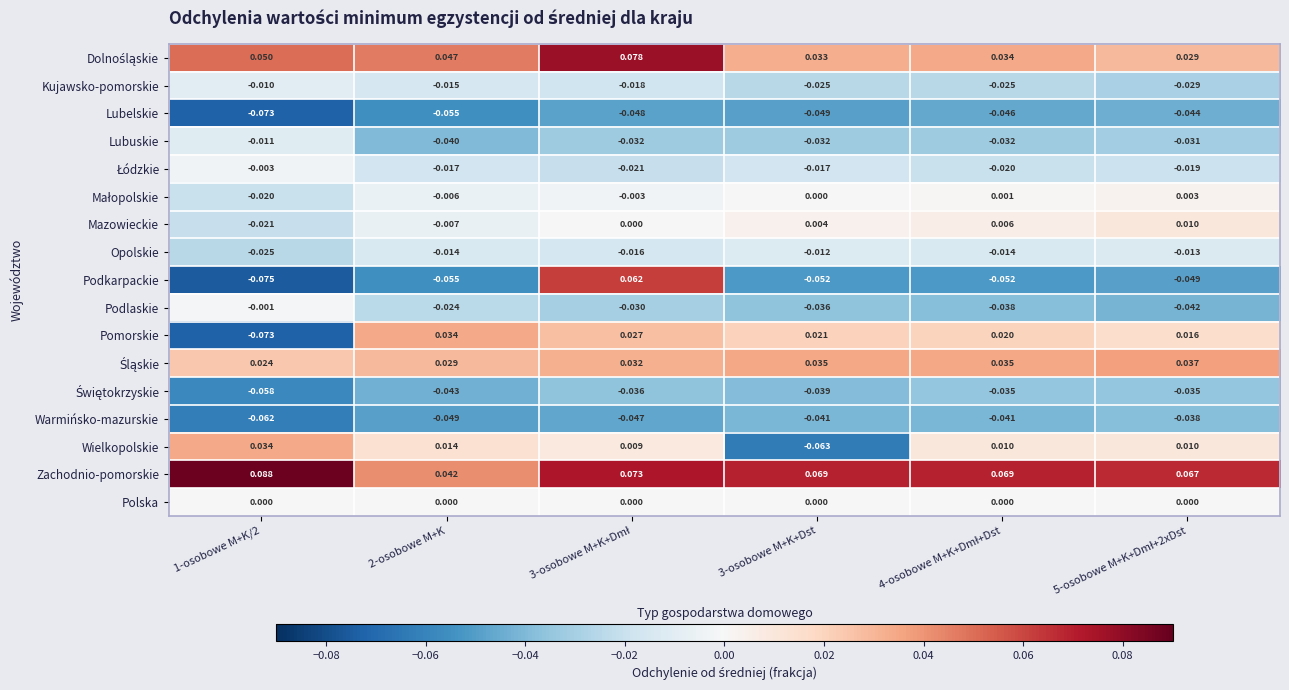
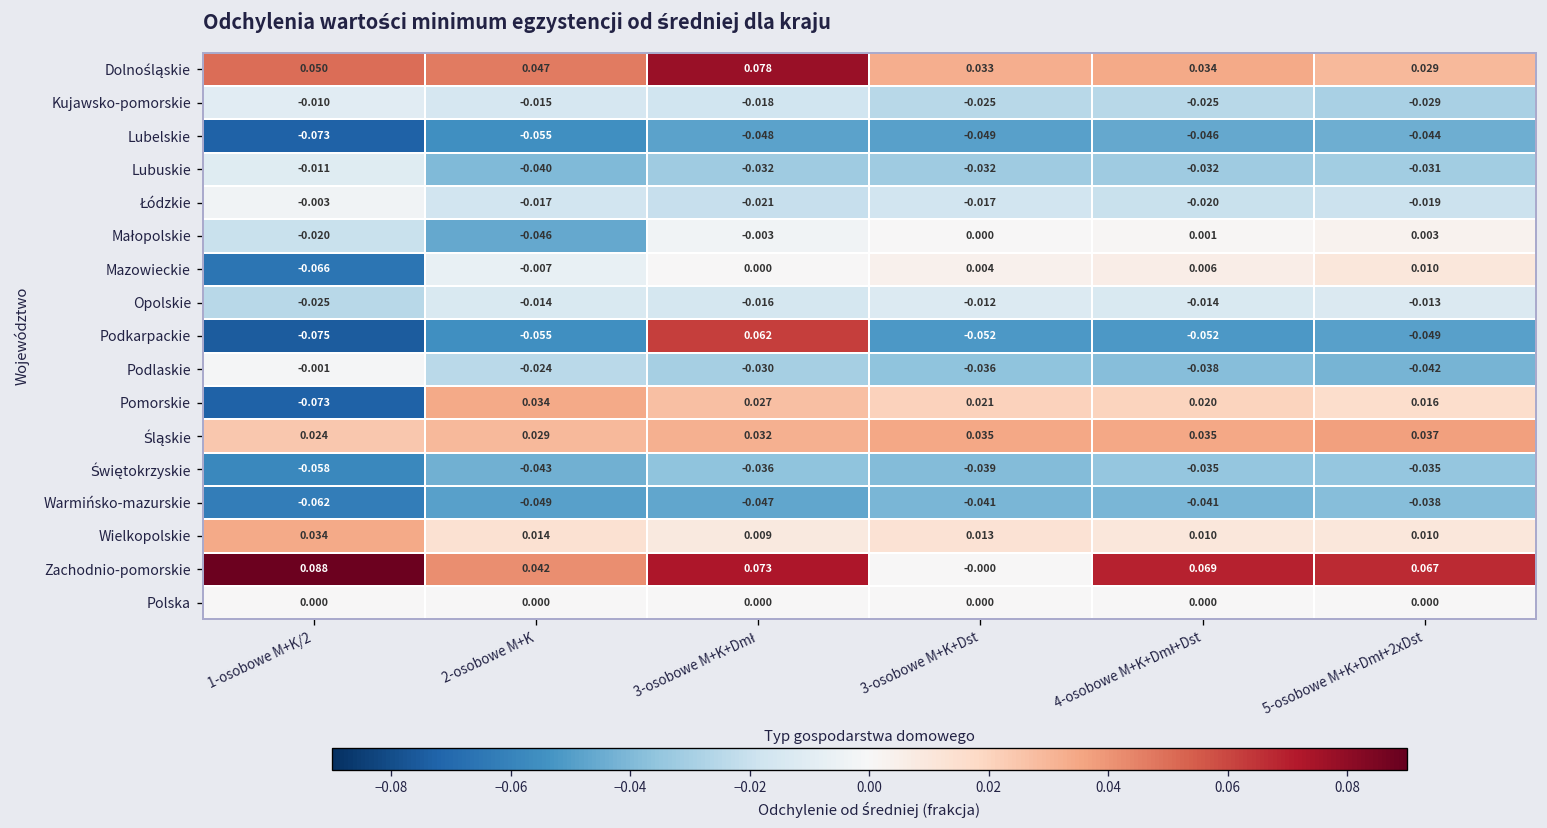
  {
    "Dolnośląskie": {
      "1-osobowe M+K/2": 0.050,
      "2-osobowe M+K": 0.047,
      "3-osobowe M+K+Dmł": 0.078,
      "3-osobowe M+K+Dst": 0.033,
      "4-osobowe M+K+Dmł+Dst": 0.034,
      "5-osobowe M+K+Dmł+2xDst": 0.029
    },
    "Kujawsko-pomorskie": {
      "1-osobowe M+K/2": -0.010,
      "2-osobowe M+K": -0.015,
      "3-osobowe M+K+Dmł": -0.018,
      "3-osobowe M+K+Dst": -0.025,
      "4-osobowe M+K+Dmł+Dst": -0.025,
      "5-osobowe M+K+Dmł+2xDst": -0.029
    },
    "Lubelskie": {
      "1-osobowe M+K/2": -0.073,
      "2-osobowe M+K": -0.055,
      "3-osobowe M+K+Dmł": -0.048,
      "3-osobowe M+K+Dst": -0.049,
      "4-osobowe M+K+Dmł+Dst": -0.046,
      "5-osobowe M+K+Dmł+2xDst": -0.044
    },
    "Lubuskie": {
      "1-osobowe M+K/2": -0.011,
      "2-osobowe M+K": -0.040,
      "3-osobowe M+K+Dmł": -0.032,
      "3-osobowe M+K+Dst": -0.032,
      "4-osobowe M+K+Dmł+Dst": -0.032,
      "5-osobowe M+K+Dmł+2xDst": -0.031
    },
    "Łódzkie": {
      "1-osobowe M+K/2": -0.003,
      "2-osobowe M+K": -0.017,
      "3-osobowe M+K+Dmł": -0.021,
      "3-osobowe M+K+Dst": -0.017,
      "4-osobowe M+K+Dmł+Dst": -0.020,
      "5-osobowe M+K+Dmł+2xDst": -0.019
    },
    "Małopolskie": {
      "1-osobowe M+K/2": -0.020,
-     "2-osobowe M+K": -0.006,
+     "2-osobowe M+K": -0.046,
      "3-osobowe M+K+Dmł": -0.003,
      "3-osobowe M+K+Dst": 0.000,
      "4-osobowe M+K+Dmł+Dst": 0.001,
      "5-osobowe M+K+Dmł+2xDst": 0.003
    },
    "Mazowieckie": {
-     "1-osobowe M+K/2": -0.021,
+     "1-osobowe M+K/2": -0.066,
      "2-osobowe M+K": -0.007,
      "3-osobowe M+K+Dmł": 0.000,
      "3-osobowe M+K+Dst": 0.004,
      "4-osobowe M+K+Dmł+Dst": 0.006,
      "5-osobowe M+K+Dmł+2xDst": 0.010
    },
    "Opolskie": {
      "1-osobowe M+K/2": -0.025,
      "2-osobowe M+K": -0.014,
      "3-osobowe M+K+Dmł": -0.016,
      "3-osobowe M+K+Dst": -0.012,
      "4-osobowe M+K+Dmł+Dst": -0.014,
      "5-osobowe M+K+Dmł+2xDst": -0.013
    },
    "Podkarpackie": {
      "1-osobowe M+K/2": -0.075,
      "2-osobowe M+K": -0.055,
      "3-osobowe M+K+Dmł": 0.062,
      "3-osobowe M+K+Dst": -0.052,
      "4-osobowe M+K+Dmł+Dst": -0.052,
      "5-osobowe M+K+Dmł+2xDst": -0.049
    },
    "Podlaskie": {
      "1-osobowe M+K/2": -0.001,
      "2-osobowe M+K": -0.024,
      "3-osobowe M+K+Dmł": -0.030,
      "3-osobowe M+K+Dst": -0.036,
      "4-osobowe M+K+Dmł+Dst": -0.038,
      "5-osobowe M+K+Dmł+2xDst": -0.042
    },
    "Pomorskie": {
      "1-osobowe M+K/2": -0.073,
      "2-osobowe M+K": 0.034,
      "3-osobowe M+K+Dmł": 0.027,
      "3-osobowe M+K+Dst": 0.021,
      "4-osobowe M+K+Dmł+Dst": 0.020,
      "5-osobowe M+K+Dmł+2xDst": 0.016
    },
    "Śląskie": {
      "1-osobowe M+K/2": 0.024,
      "2-osobowe M+K": 0.029,
      "3-osobowe M+K+Dmł": 0.032,
      "3-osobowe M+K+Dst": 0.035,
      "4-osobowe M+K+Dmł+Dst": 0.035,
      "5-osobowe M+K+Dmł+2xDst": 0.037
    },
    "Świętokrzyskie": {
      "1-osobowe M+K/2": -0.058,
      "2-osobowe M+K": -0.043,
      "3-osobowe M+K+Dmł": -0.036,
      "3-osobowe M+K+Dst": -0.039,
      "4-osobowe M+K+Dmł+Dst": -0.035,
      "5-osobowe M+K+Dmł+2xDst": -0.035
    },
    "Warmińsko-mazurskie": {
      "1-osobowe M+K/2": -0.062,
      "2-osobowe M+K": -0.049,
      "3-osobowe M+K+Dmł": -0.047,
      "3-osobowe M+K+Dst": -0.041,
      "4-osobowe M+K+Dmł+Dst": -0.041,
      "5-osobowe M+K+Dmł+2xDst": -0.038
    },
    "Wielkopolskie": {
      "1-osobowe M+K/2": 0.034,
      "2-osobowe M+K": 0.014,
      "3-osobowe M+K+Dmł": 0.009,
-     "3-osobowe M+K+Dst": -0.063,
+     "3-osobowe M+K+Dst": 0.013,
      "4-osobowe M+K+Dmł+Dst": 0.010,
      "5-osobowe M+K+Dmł+2xDst": 0.010
    },
    "Zachodnio-pomorskie": {
      "1-osobowe M+K/2": 0.088,
      "2-osobowe M+K": 0.042,
      "3-osobowe M+K+Dmł": 0.073,
-     "3-osobowe M+K+Dst": 0.069,
+     "3-osobowe M+K+Dst": -0.000,
      "4-osobowe M+K+Dmł+Dst": 0.069,
      "5-osobowe M+K+Dmł+2xDst": 0.067
    },
    "Polska": {
      "1-osobowe M+K/2": 0.000,
      "2-osobowe M+K": 0.000,
      "3-osobowe M+K+Dmł": 0.000,
      "3-osobowe M+K+Dst": 0.000,
      "4-osobowe M+K+Dmł+Dst": 0.000,
      "5-osobowe M+K+Dmł+2xDst": 0.000
    }
  }
